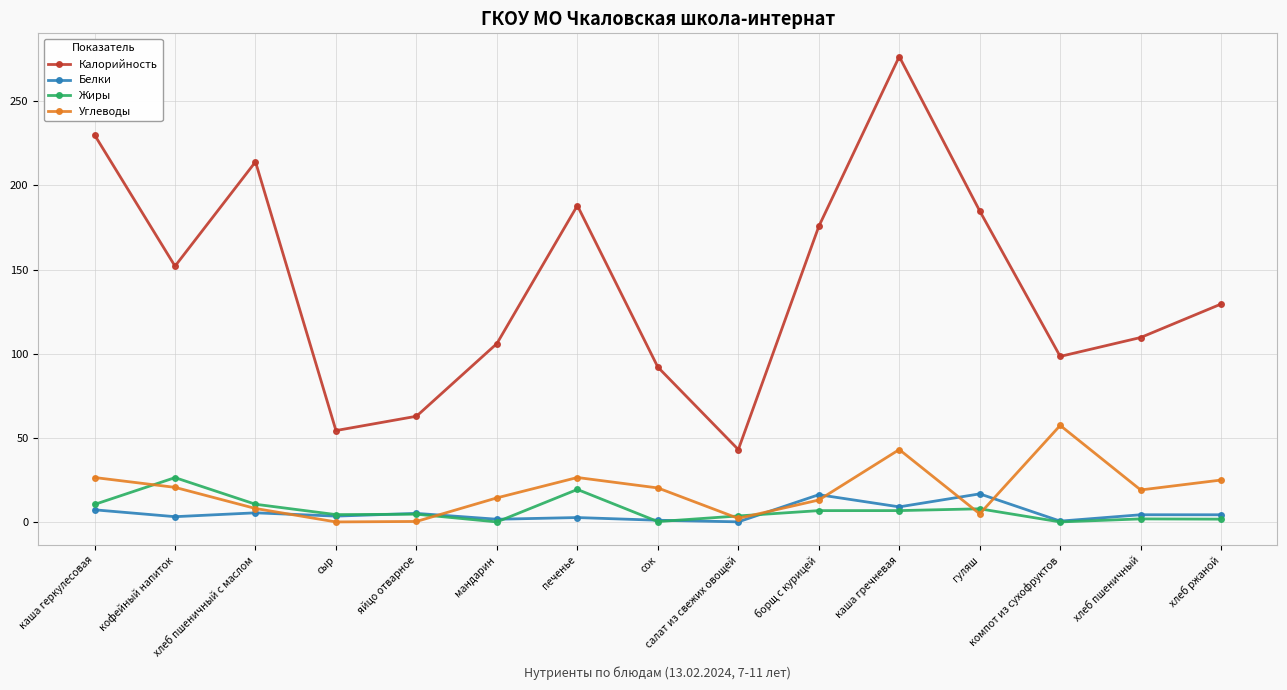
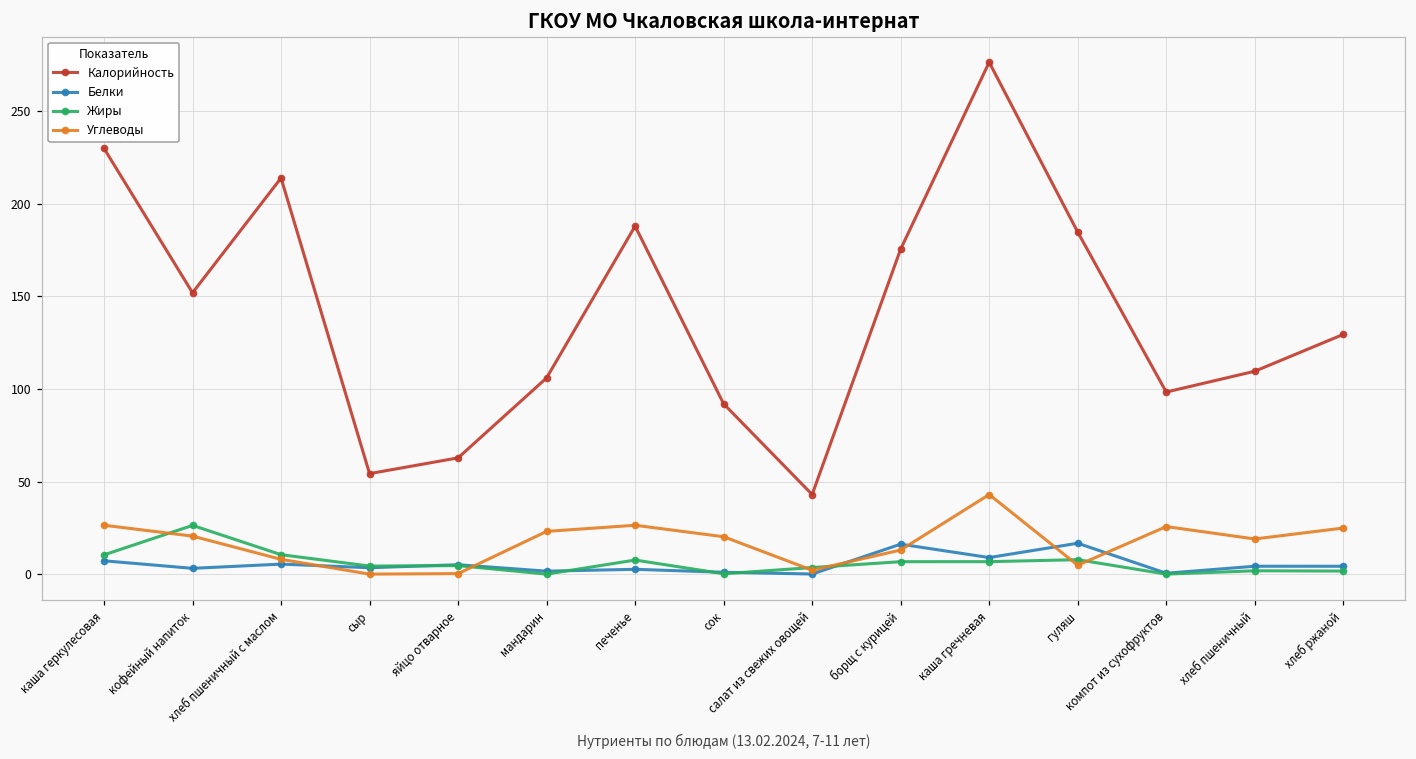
  {
    "Калорийность": {
      "каша геркулесовая": 230,
      "кофейный напиток": 152,
      "хлеб пшеничный с маслом": 214,
      "сыр": 54,
      "яйцо отварное": 63,
      "мандарин": 106,
      "печенье": 188,
      "сок": 92,
      "салат из свежих овощей": 43,
      "борщ с курицей": 176,
      "каша гречневая": 277,
      "гуляш": 185,
      "компот из сухофруктов": 98,
      "хлеб пшеничный": 110,
      "хлеб ржаной": 130
    },
    "Белки": {
      "каша геркулесовая": 7,
      "кофейный напиток": 3,
      "хлеб пшеничный с маслом": 5,
      "мандарин": 2,
      "печенье": 3,
      "салат из свежих овощей": 0,
      "борщ с курицей": 16,
      "каша гречневая": 9,
      "гуляш": 17,
      "хлеб пшеничный": 4,
      "хлеб ржаной": 4
    },
    "Жиры": {
      "каша геркулесовая": 10,
      "кофейный напиток": 26,
      "хлеб пшеничный с маслом": 11,
      "мандарин": 0,
-     "печенье": 19,
+     "печенье": 8,
      "борщ с курицей": 7,
      "каша гречневая": 7,
      "гуляш": 8,
      "хлеб пшеничный": 2,
      "хлеб ржаной": 2
    },
    "Углеводы": {
      "каша геркулесовая": 26,
      "кофейный напиток": 21,
      "хлеб пшеничный с маслом": 8,
      "сыр": 0,
      "яйцо отварное": 0,
-     "мандарин": 14,
+     "мандарин": 23,
      "печенье": 26,
      "сок": 20,
      "борщ с курицей": 13,
      "каша гречневая": 43,
      "гуляш": 5,
-     "компот из сухофруктов": 57,
+     "компот из сухофруктов": 26,
      "хлеб пшеничный": 19,
      "хлеб ржаной": 25
    }
  }
